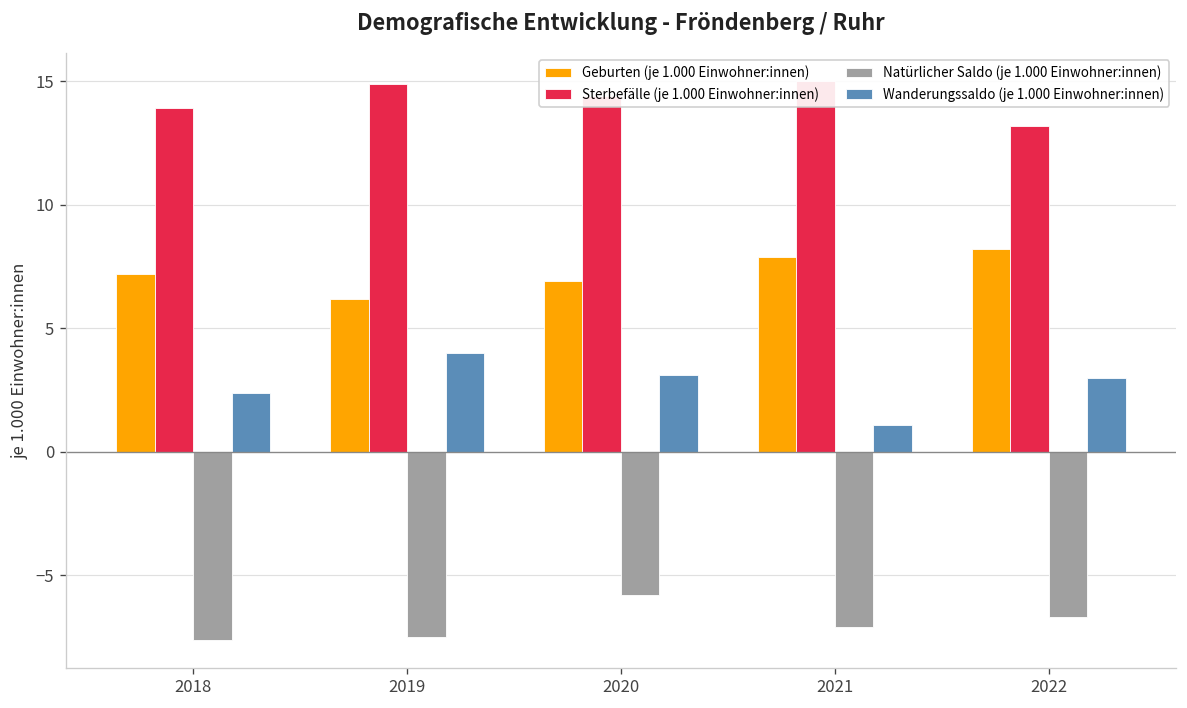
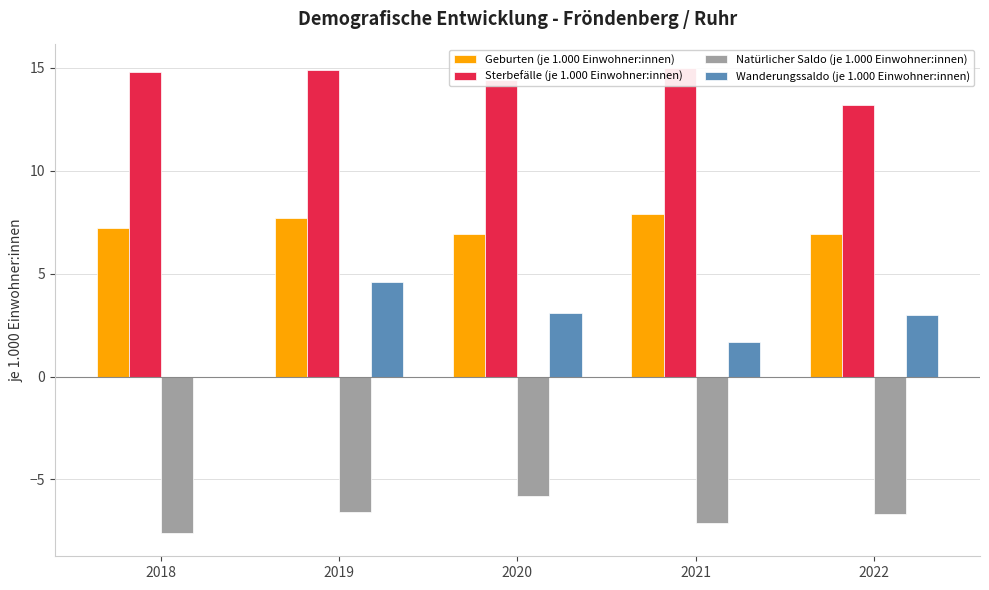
  {
    "Geburten (je 1.000 Einwohner:innen)": {
      "2018": 7.2,
-     "2019": 6.2,
+     "2019": 7.7,
      "2020": 6.9,
      "2021": 7.9,
-     "2022": 8.2
+     "2022": 6.9
    },
    "Sterbefälle (je 1.000 Einwohner:innen)": {
-     "2018": 13.9,
+     "2018": 14.8,
      "2019": 14.9,
      "2022": 13.2
    },
    "Natürlicher Saldo (je 1.000 Einwohner:innen)": {
      "2018": -7.6,
-     "2019": -7.5,
+     "2019": -6.6,
      "2020": -5.8,
      "2021": -7.1,
      "2022": -6.7
    },
    "Wanderungssaldo (je 1.000 Einwohner:innen)": {
-     "2018": 2.4,
-     "2019": 4.0,
+     "2018": 0.0,
+     "2019": 4.6,
      "2020": 3.1,
-     "2021": 1.1,
+     "2021": 1.7,
      "2022": 3.0
    }
  }
